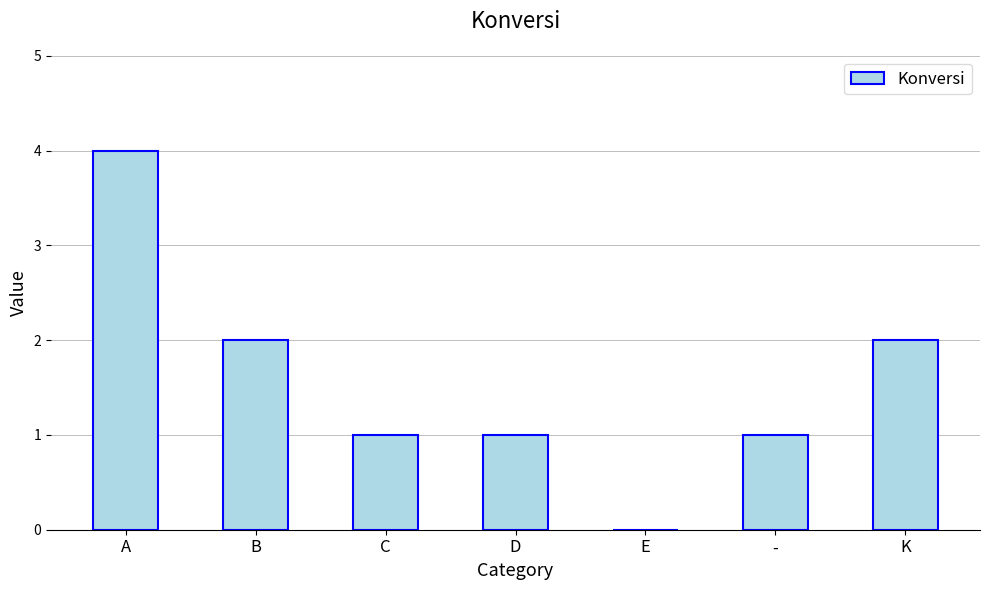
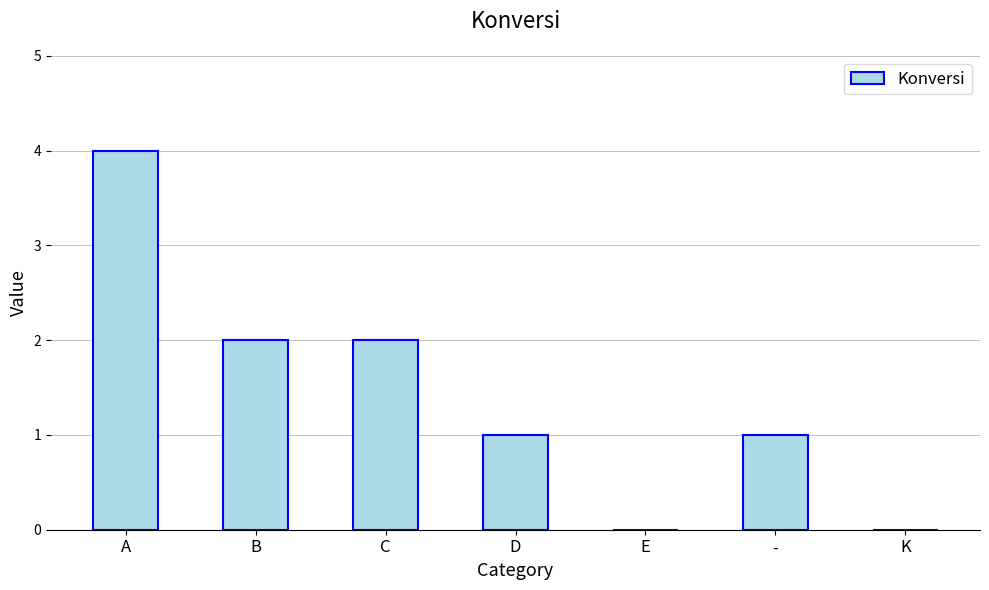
  {
    "A": 4,
    "B": 2,
-   "C": 1,
+   "C": 2,
    "D": 1,
    "E": 0,
    "-": 1,
-   "K": 2
+   "K": 0
  }
